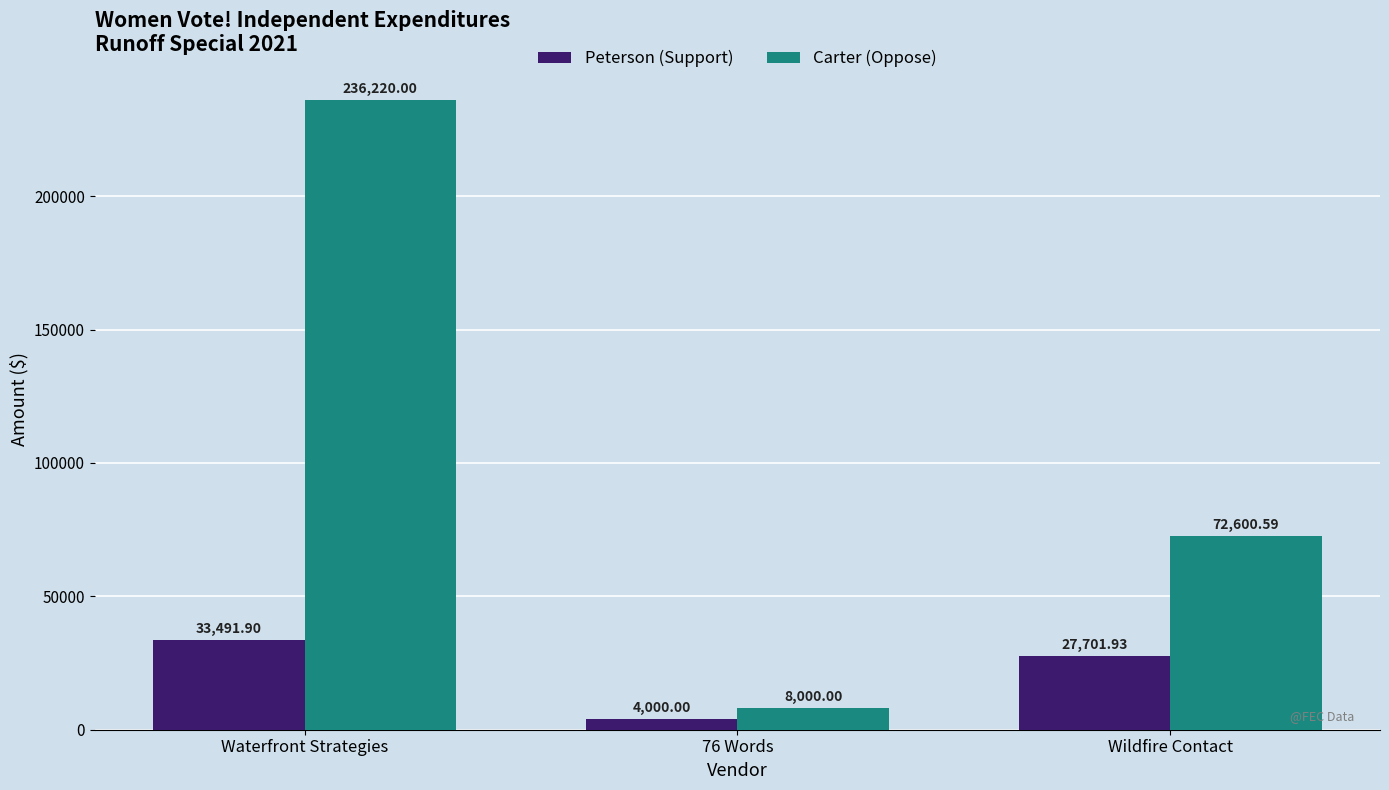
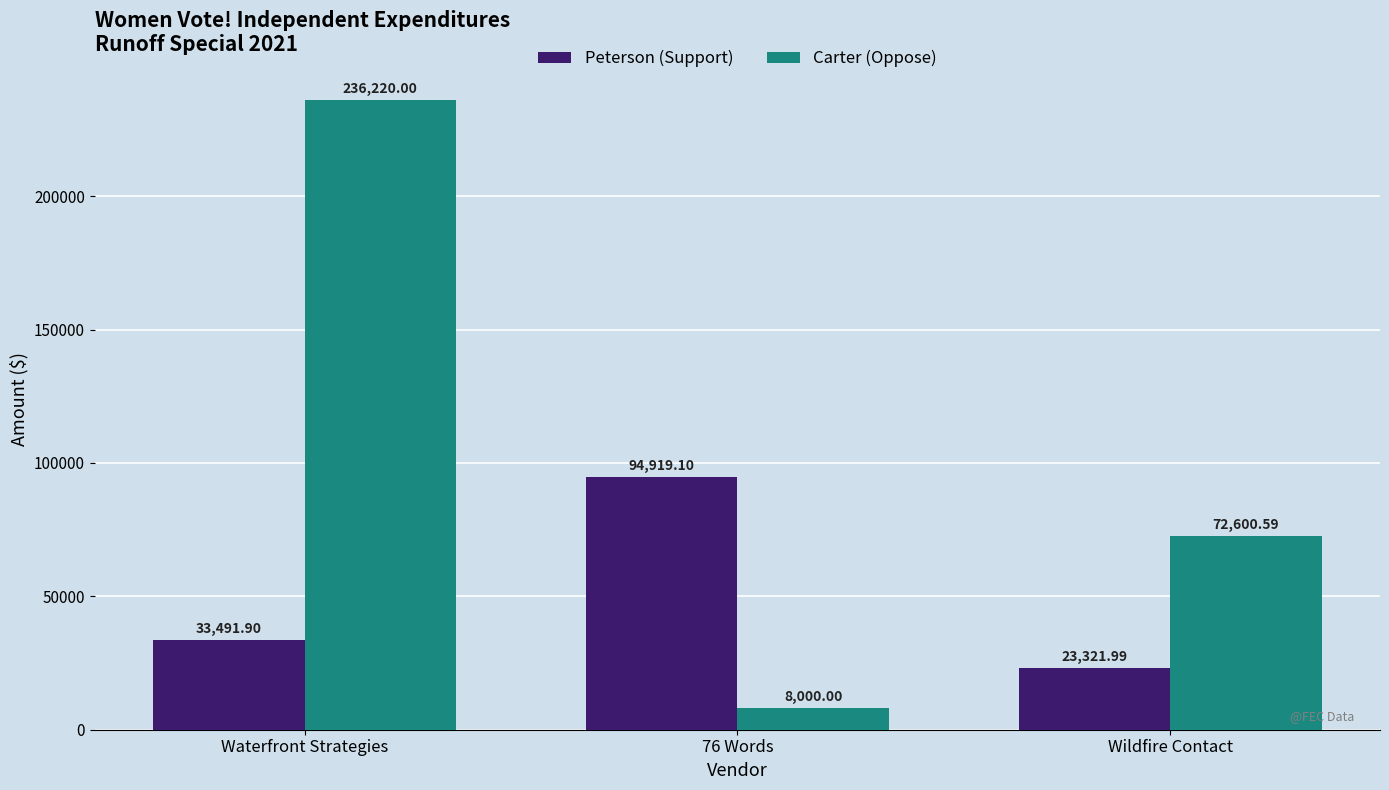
  {
    "Peterson (Support)": {
      "Waterfront Strategies": "33,491.90",
-     "76 Words": "4,000.00",
-     "Wildfire Contact": "27,701.93"
+     "76 Words": "94,919.10",
+     "Wildfire Contact": "23,321.99"
    },
    "Carter (Oppose)": {
      "Waterfront Strategies": "236,220.00",
      "76 Words": "8,000.00",
      "Wildfire Contact": "72,600.59"
    }
  }
